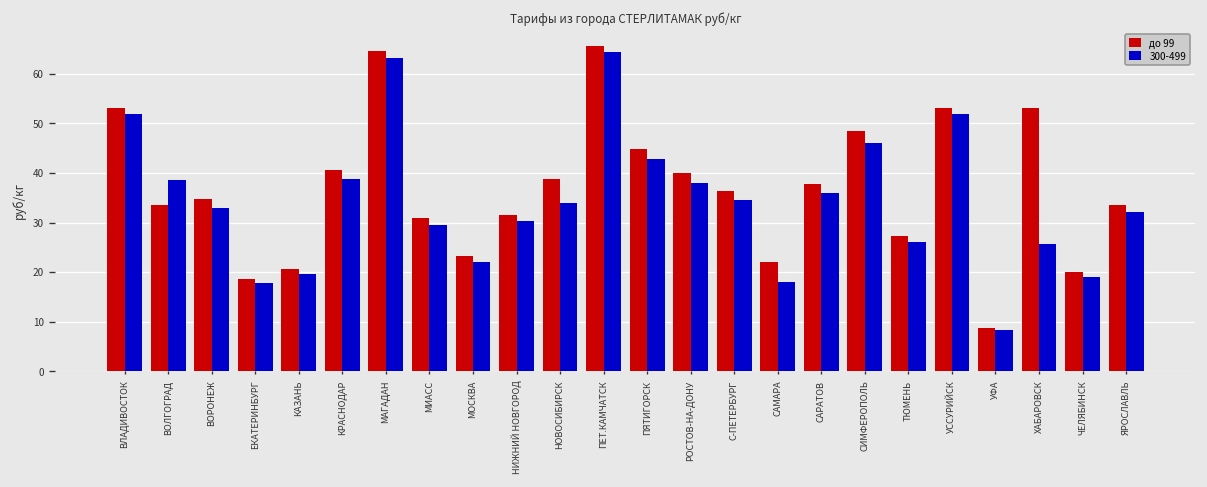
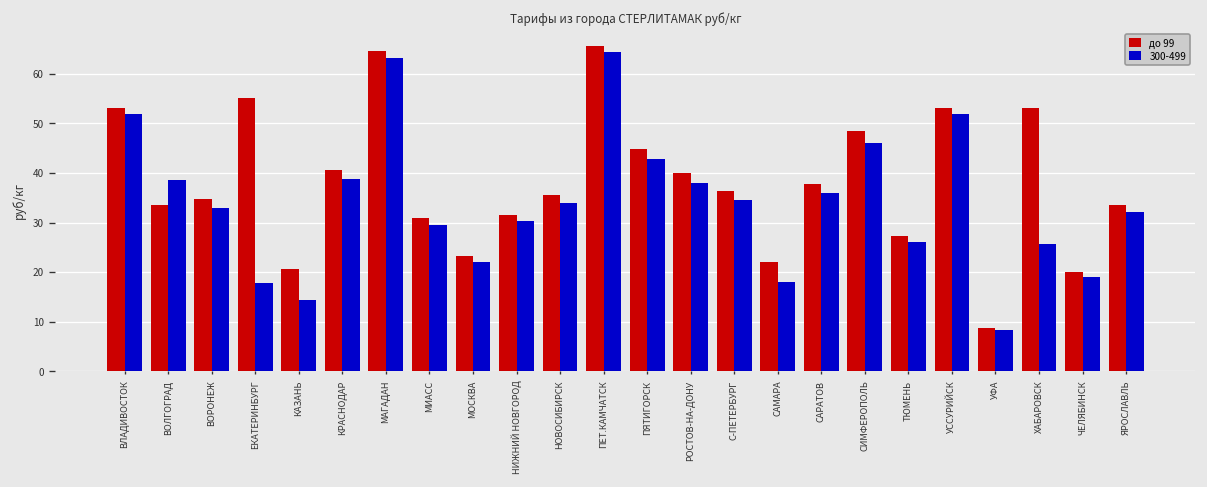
  {
    "до 99": {
      "ВЛАДИВОСТОК": 53,
      "ВОЛГОГРАД": 34,
      "ВОРОНЕЖ": 35,
-     "ЕКАТЕРИНБУРГ": 19,
+     "ЕКАТЕРИНБУРГ": 55,
      "КАЗАНЬ": 21,
      "КРАСНОДАР": 41,
      "МАГАДАН": 65,
      "МИАСС": 31,
      "МОСКВА": 23,
      "НИЖНИЙ НОВГОРОД": 32,
-     "НОВОСИБИРСК": 39,
+     "НОВОСИБИРСК": 36,
      "ПЕТ.КАМЧАТСК": 66,
      "ПЯТИГОРСК": 45,
      "РОСТОВ-НА-ДОНУ": 40,
      "С-ПЕТЕРБУРГ": 36,
      "САМАРА": 22,
      "САРАТОВ": 38,
      "СИМФЕРОПОЛЬ": 48,
      "ТЮМЕНЬ": 27,
      "УССУРИЙСК": 53,
      "УФА": 9,
      "ХАБАРОВСК": 53,
      "ЧЕЛЯБИНСК": 20,
      "ЯРОСЛАВЛЬ": 34
    },
    "300-499": {
      "ВЛАДИВОСТОК": 52,
      "ВОЛГОГРАД": 39,
      "ВОРОНЕЖ": 33,
      "ЕКАТЕРИНБУРГ": 18,
-     "КАЗАНЬ": 20,
+     "КАЗАНЬ": 14,
      "КРАСНОДАР": 39,
      "МАГАДАН": 63,
      "МИАСС": 29,
      "МОСКВА": 22,
      "НИЖНИЙ НОВГОРОД": 30,
      "НОВОСИБИРСК": 34,
      "ПЕТ.КАМЧАТСК": 65,
      "ПЯТИГОРСК": 43,
      "РОСТОВ-НА-ДОНУ": 38,
      "С-ПЕТЕРБУРГ": 35,
      "САМАРА": 18,
      "САРАТОВ": 36,
      "СИМФЕРОПОЛЬ": 46,
      "ТЮМЕНЬ": 26,
      "УССУРИЙСК": 52,
      "УФА": 8,
      "ХАБАРОВСК": 26,
      "ЧЕЛЯБИНСК": 19,
      "ЯРОСЛАВЛЬ": 32
    }
  }
